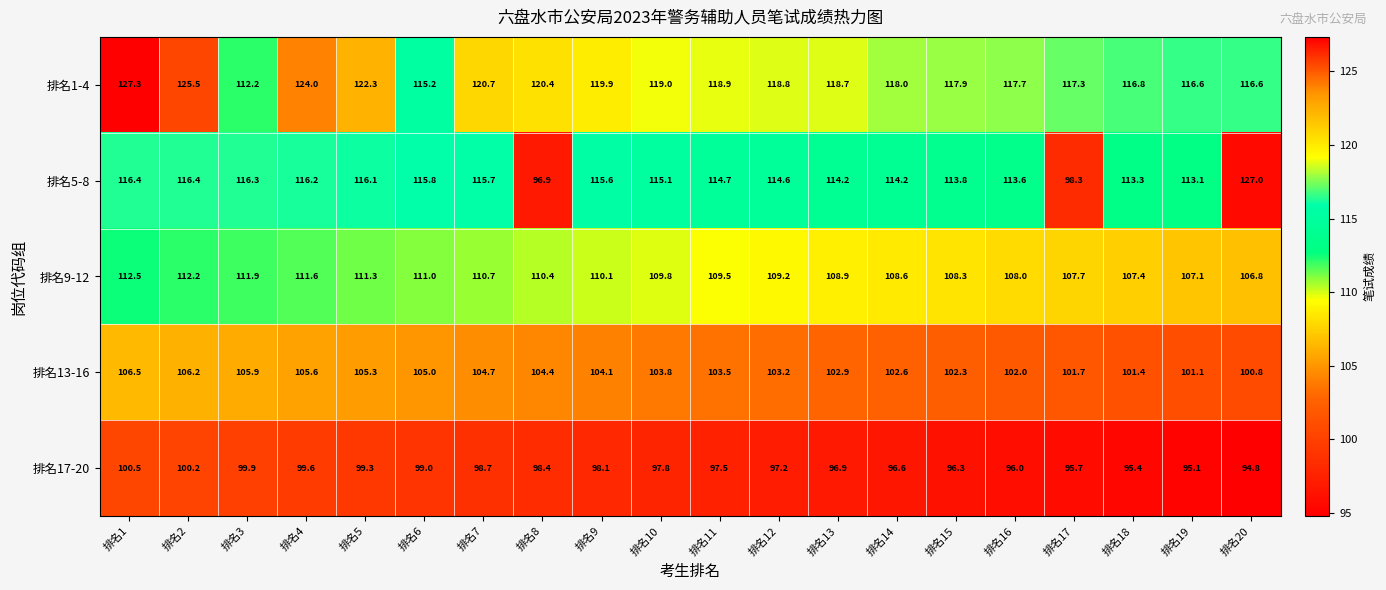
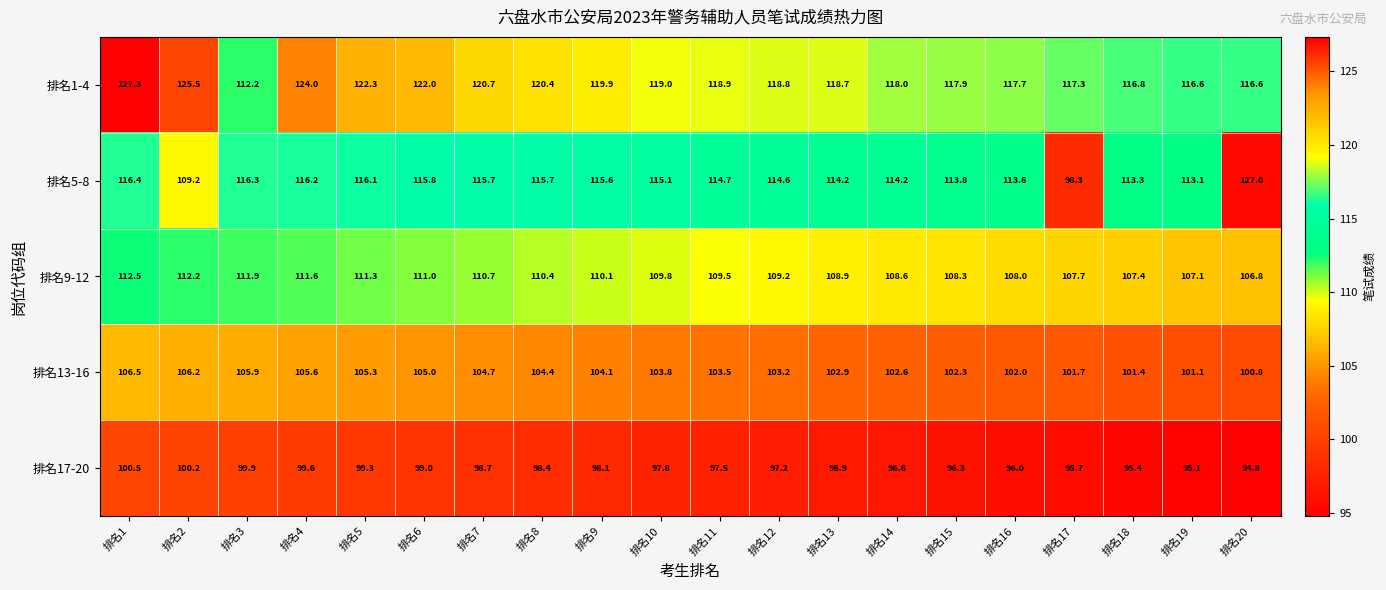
  {
    "排名1-4": {
      "排名1": 127.3,
      "排名2": 125.5,
      "排名3": 112.2,
      "排名4": 124.0,
      "排名5": 122.3,
-     "排名6": 115.2,
+     "排名6": 122.0,
      "排名7": 120.7,
      "排名8": 120.4,
      "排名9": 119.9,
      "排名10": 119.0,
      "排名11": 118.9,
      "排名12": 118.8,
      "排名13": 118.7,
      "排名14": 118.0,
      "排名15": 117.9,
      "排名16": 117.7,
      "排名17": 117.3,
      "排名18": 116.8,
      "排名19": 116.6,
      "排名20": 116.6
    },
    "排名5-8": {
      "排名1": 116.4,
-     "排名2": 116.4,
+     "排名2": 109.2,
      "排名3": 116.3,
      "排名4": 116.2,
      "排名5": 116.1,
      "排名6": 115.8,
      "排名7": 115.7,
-     "排名8": 96.9,
+     "排名8": 115.7,
      "排名9": 115.6,
      "排名10": 115.1,
      "排名11": 114.7,
      "排名12": 114.6,
      "排名13": 114.2,
      "排名14": 114.2,
      "排名15": 113.8,
      "排名16": 113.6,
      "排名17": 98.3,
      "排名18": 113.3,
      "排名19": 113.1,
      "排名20": 127.0
    },
    "排名9-12": {
      "排名1": 112.5,
      "排名2": 112.2,
      "排名3": 111.9,
      "排名4": 111.6,
      "排名5": 111.3,
      "排名6": 111.0,
      "排名7": 110.7,
      "排名8": 110.4,
      "排名9": 110.1,
      "排名10": 109.8,
      "排名11": 109.5,
      "排名12": 109.2,
      "排名13": 108.9,
      "排名14": 108.6,
      "排名15": 108.3,
      "排名16": 108.0,
      "排名17": 107.7,
      "排名18": 107.4,
      "排名19": 107.1,
      "排名20": 106.8
    },
    "排名13-16": {
      "排名1": 106.5,
      "排名2": 106.2,
      "排名3": 105.9,
      "排名4": 105.6,
      "排名5": 105.3,
      "排名6": 105.0,
      "排名7": 104.7,
      "排名8": 104.4,
      "排名9": 104.1,
      "排名10": 103.8,
      "排名11": 103.5,
      "排名12": 103.2,
      "排名13": 102.9,
      "排名14": 102.6,
      "排名15": 102.3,
      "排名16": 102.0,
      "排名17": 101.7,
      "排名18": 101.4,
      "排名19": 101.1,
      "排名20": 100.8
    },
    "排名17-20": {
      "排名1": 100.5,
      "排名2": 100.2,
      "排名3": 99.9,
      "排名4": 99.6,
      "排名5": 99.3,
      "排名6": 99.0,
      "排名7": 98.7,
      "排名8": 98.4,
      "排名9": 98.1,
      "排名10": 97.8,
      "排名11": 97.5,
      "排名12": 97.2,
      "排名13": 96.9,
      "排名14": 96.6,
      "排名15": 96.3,
      "排名16": 96.0,
      "排名17": 95.7,
      "排名18": 95.4,
      "排名19": 95.1,
      "排名20": 94.8
    }
  }
